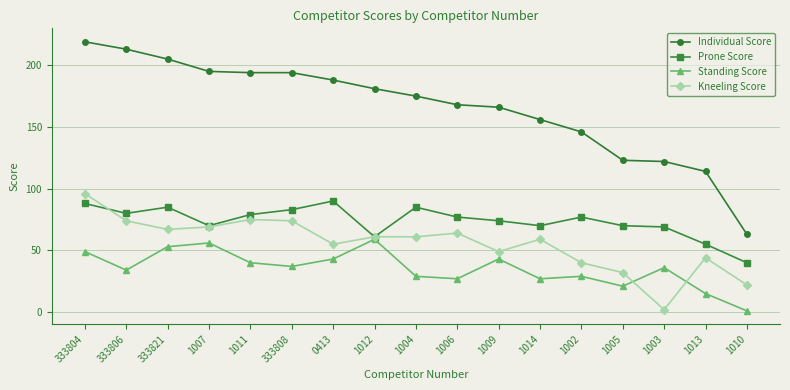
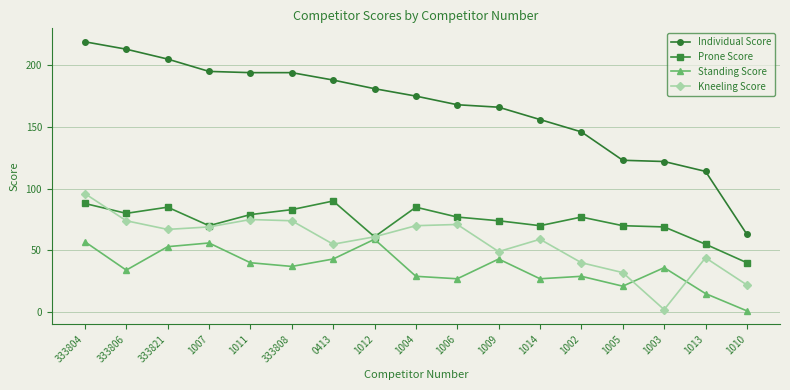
  {
    "Standing Score": {
-     "333804": 49,
+     "333804": 57,
      "333806": 34,
      "333821": 53,
      "1007": 56,
      "1011": 40,
      "333808": 37,
      "0413": 43,
      "1004": 29,
      "1006": 27,
      "1009": 43,
      "1014": 27,
      "1002": 29,
      "1005": 21,
      "1003": 36,
      "1013": 15,
      "1010": 1
    },
    "Kneeling Score": {
      "333804": 96,
      "333806": 74,
      "333821": 67,
      "1011": 75,
      "333808": 74,
      "0413": 55,
-     "1004": 61,
-     "1006": 64,
+     "1004": 70,
+     "1006": 71,
      "1009": 49,
      "1014": 59,
      "1002": 40,
      "1005": 32,
      "1003": 2,
      "1013": 44,
      "1010": 22
    }
  }
